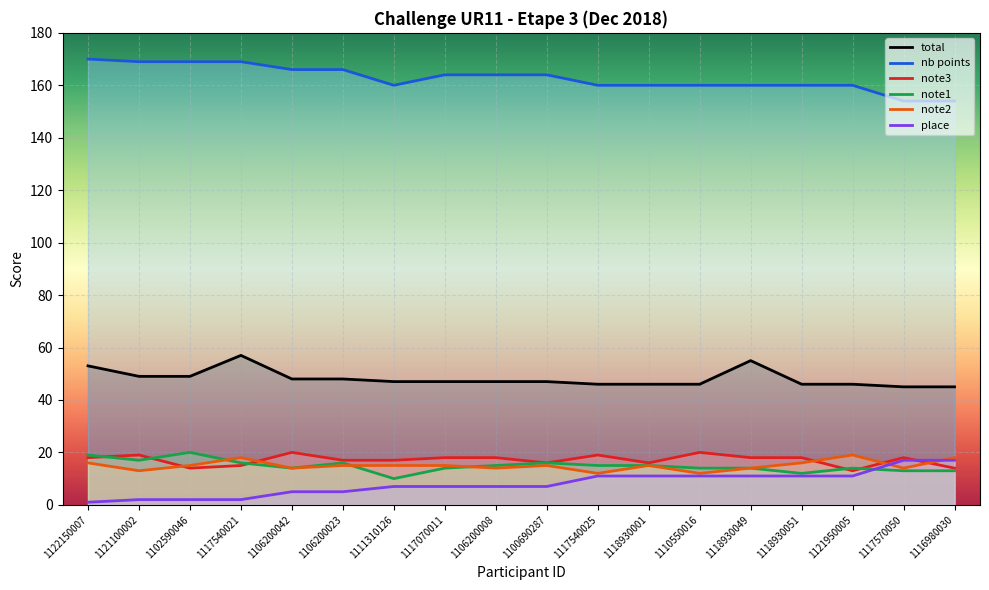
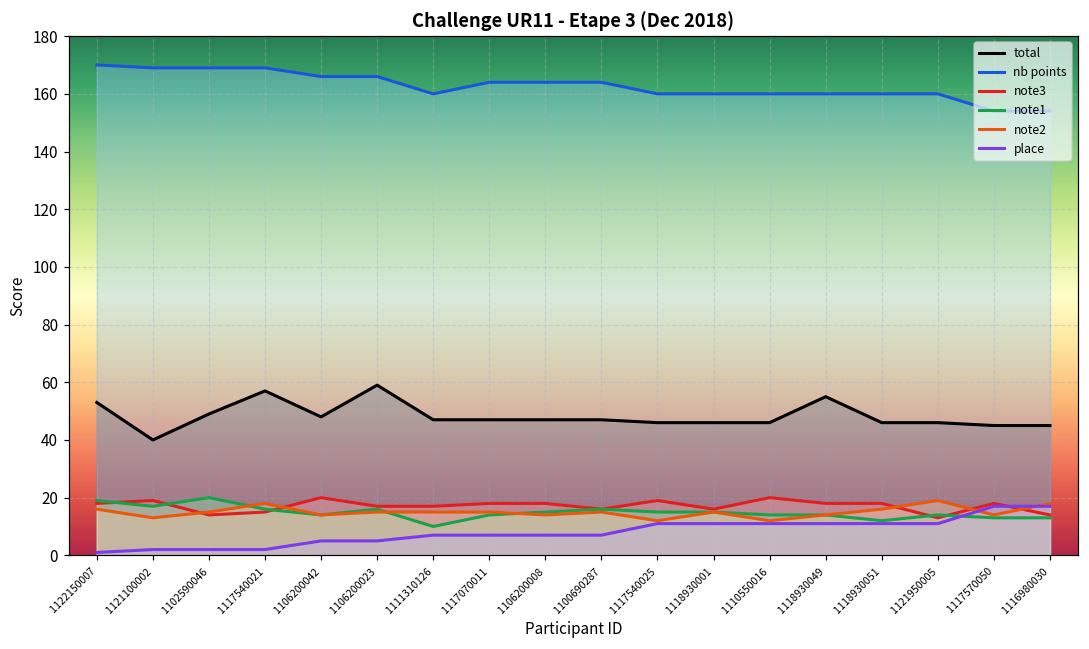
  {
    "total": {
      "1122150007": 53,
-     "1121100002": 49,
+     "1121100002": 40,
      "1102590046": 49,
      "1117540021": 57,
      "1106200042": 48,
-     "1106200023": 48,
+     "1106200023": 59,
      "1111310126": 47,
      "1117070011": 47,
      "1106200008": 47,
      "1100690287": 47,
      "1117540025": 46,
      "1118930001": 46,
      "1110550016": 46,
      "1118930049": 55,
      "1118930051": 46,
      "1121950005": 46,
      "1117570050": 45,
      "1116980030": 45
    },
    "nb points": {
      "1122150007": 170,
      "1121100002": 169,
      "1102590046": 169,
      "1117540021": 169,
      "1106200042": 166,
      "1106200023": 166,
      "1111310126": 160,
      "1117070011": 164,
      "1106200008": 164,
      "1100690287": 164,
      "1117540025": 160,
      "1118930001": 160,
      "1110550016": 160,
      "1118930049": 160,
      "1118930051": 160,
      "1121950005": 160
    },
    "note3": {
      "1122150007": 18,
      "1121100002": 19,
      "1102590046": 14,
      "1117540021": 15,
      "1106200042": 20,
      "1106200023": 17,
      "1111310126": 17,
      "1117070011": 18,
      "1106200008": 18,
      "1117540025": 19,
      "1118930001": 16,
      "1110550016": 20,
      "1118930049": 18,
      "1118930051": 18,
      "1121950005": 13,
      "1117570050": 18,
      "1116980030": 14
    },
    "note1": {
      "1122150007": 19,
      "1121100002": 17,
      "1102590046": 20,
      "1117540021": 16,
      "1106200023": 16,
      "1111310126": 10,
      "1117070011": 14,
      "1106200008": 15,
      "1117540025": 15,
      "1110550016": 14,
      "1118930051": 12,
      "1121950005": 14,
      "1117570050": 13,
      "1116980030": 13
    },
    "note2": {
      "1122150007": 16,
      "1121100002": 13,
      "1102590046": 15,
      "1117540021": 18,
      "1106200023": 15,
      "1111310126": 15,
      "1117070011": 15,
      "1106200008": 14,
      "1100690287": 15,
      "1117540025": 12,
      "1110550016": 12,
      "1118930051": 16,
      "1121950005": 19,
      "1117570050": 14,
      "1116980030": 18
    },
    "place": {
      "1122150007": 1,
      "1121100002": 2,
      "1102590046": 2,
      "1117540021": 2,
      "1106200042": 5,
      "1106200023": 5,
      "1111310126": 7,
      "1117070011": 7,
      "1106200008": 7,
      "1100690287": 7,
      "1117540025": 11,
      "1118930001": 11,
      "1110550016": 11,
      "1118930049": 11,
      "1118930051": 11,
      "1121950005": 11,
      "1117570050": 17,
      "1116980030": 17
    }
  }
